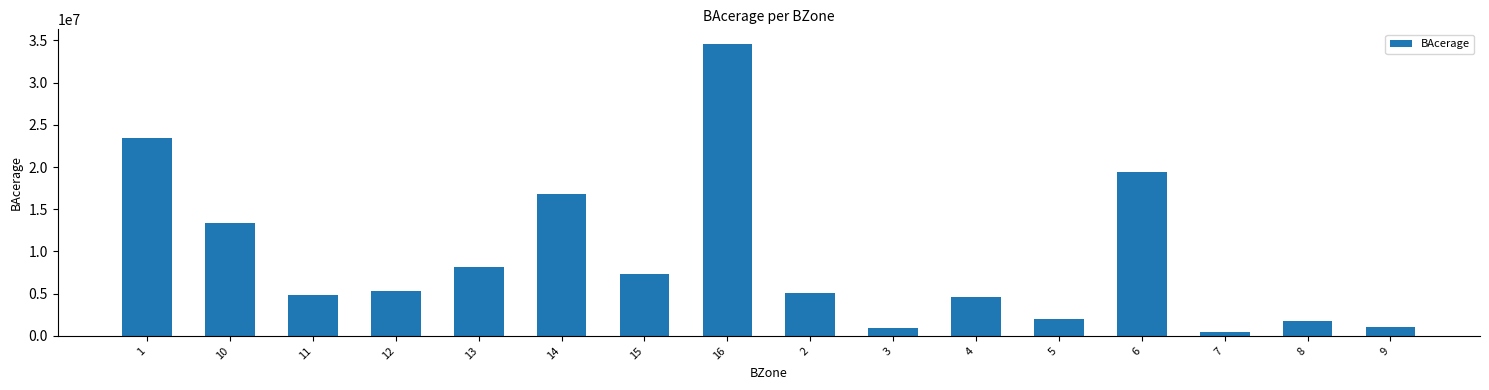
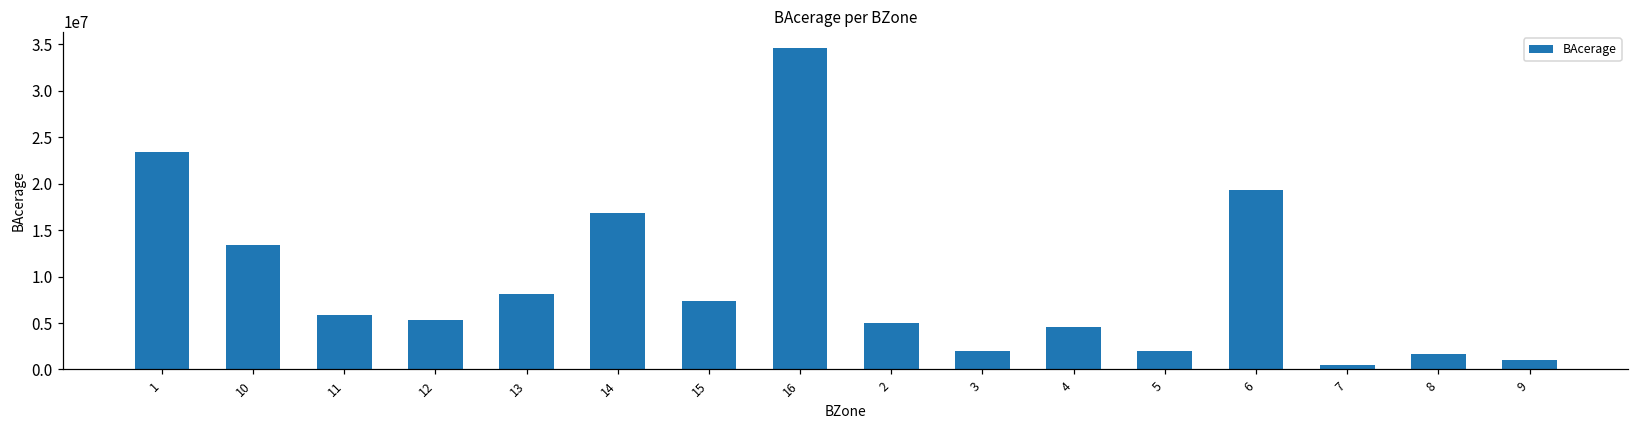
  {
    "1": 23000000,
    "10": 13000000,
-   "11": 5000000,
+   "11": 6000000,
    "12": 5000000,
    "13": 8000000,
    "14": 17000000,
    "15": 7000000,
    "16": 35000000,
    "2": 5000000,
-   "3": 1000000,
+   "3": 2000000,
    "4": 5000000,
    "5": 2000000,
    "6": 19000000,
    "7": 0,
    "8": 2000000,
    "9": 1000000
  }
